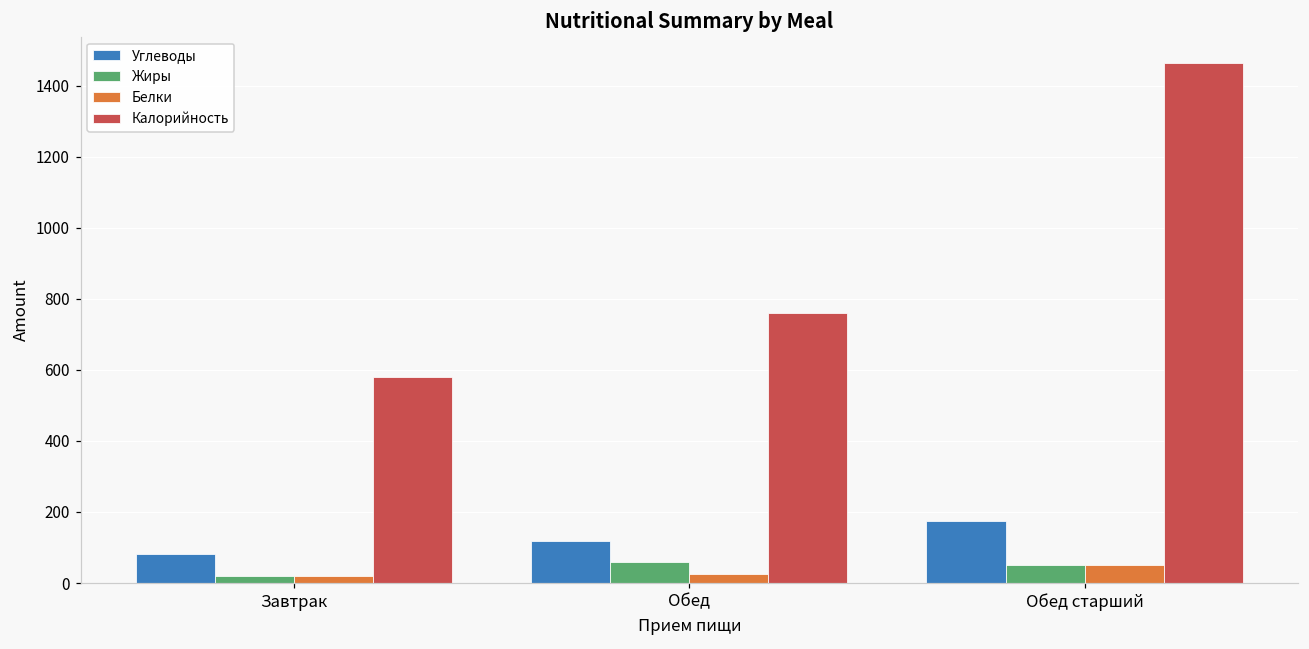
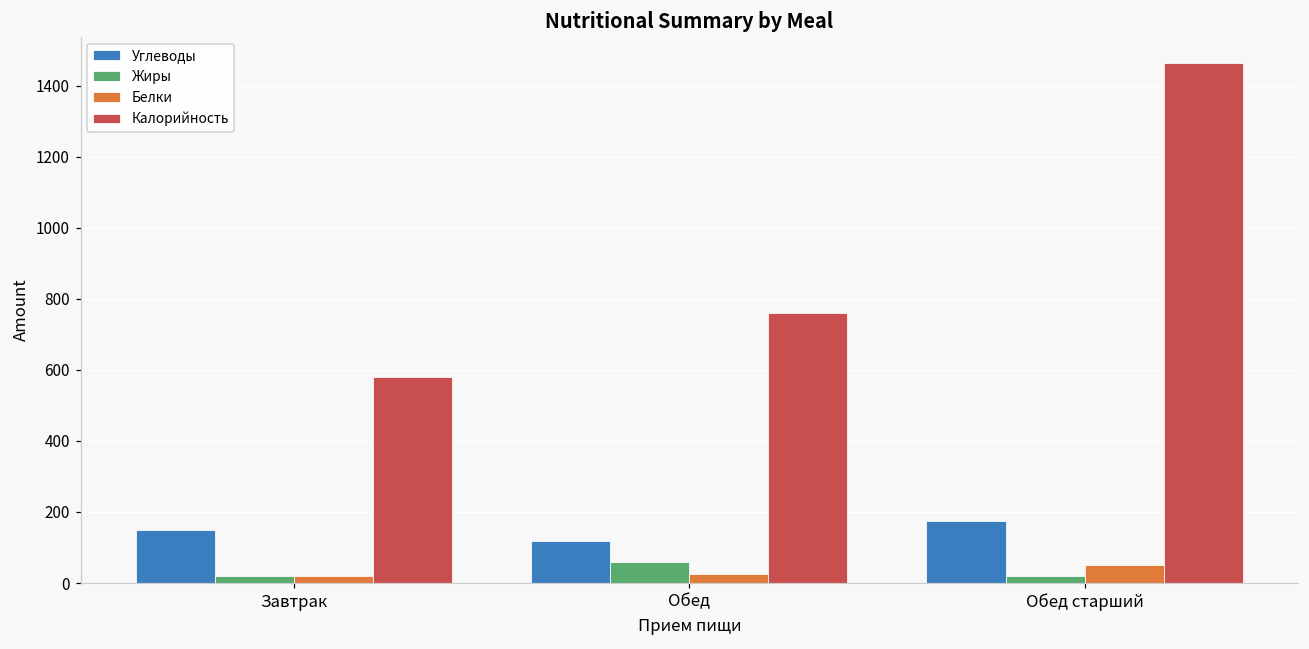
  {
    "Углеводы": {
-     "Завтрак": 80,
+     "Завтрак": 150,
      "Обед": 120,
      "Обед старший": 180
    },
    "Жиры": {
      "Завтрак": 20,
      "Обед": 60,
-     "Обед старший": 50
+     "Обед старший": 20
    }
  }
